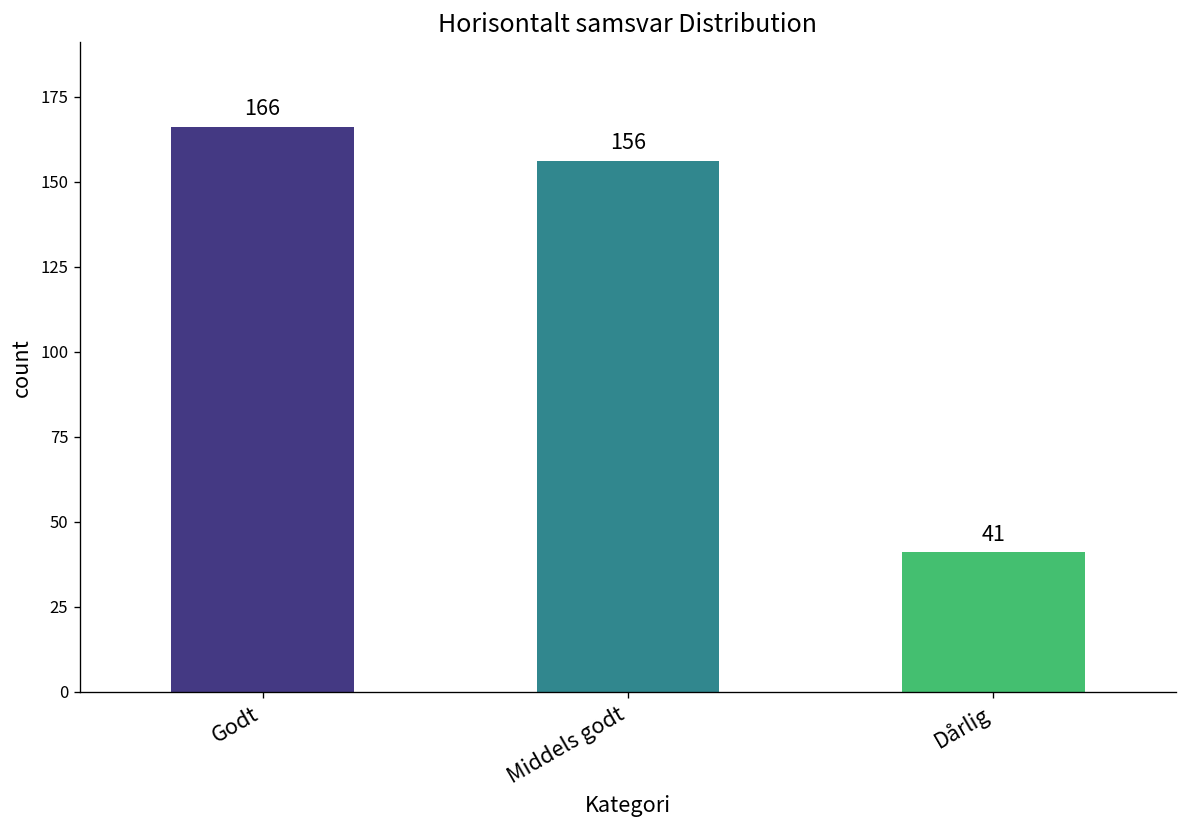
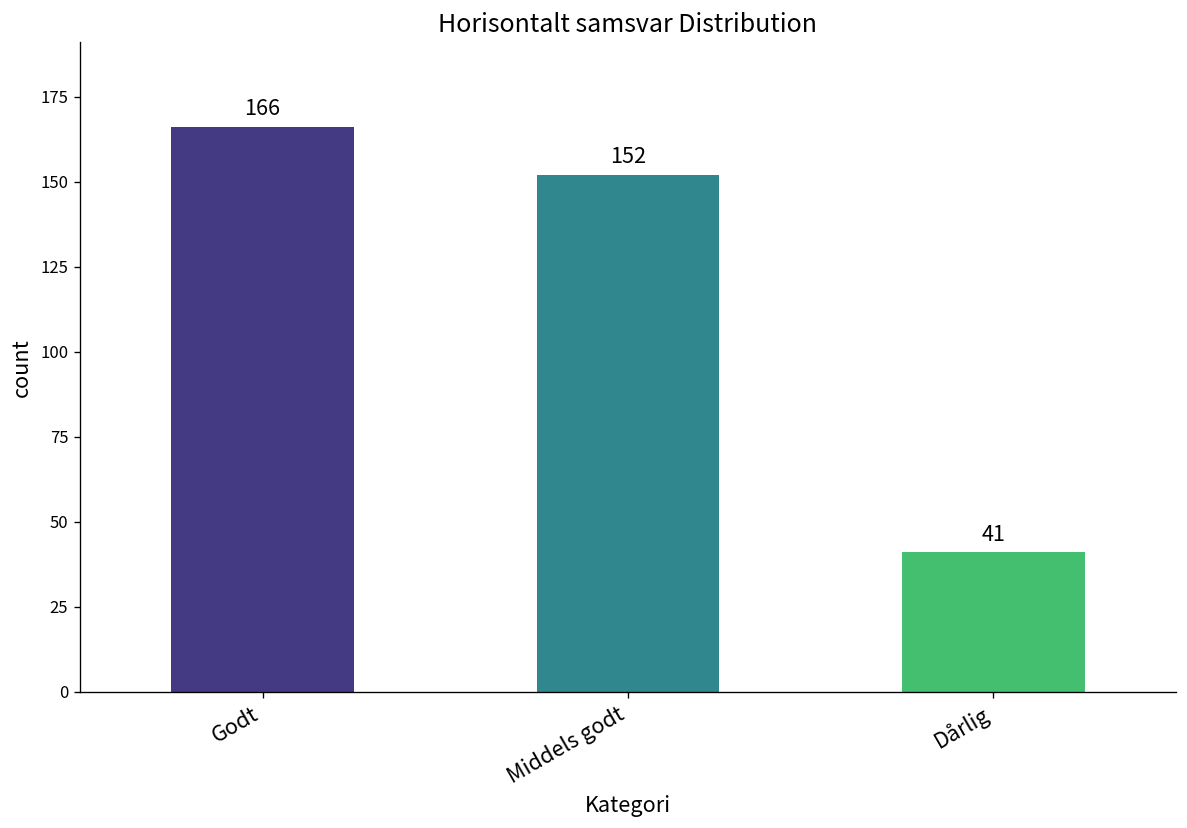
  {
    "Godt": 166,
-   "Middels godt": 156,
+   "Middels godt": 152,
    "Dårlig": 41
  }
